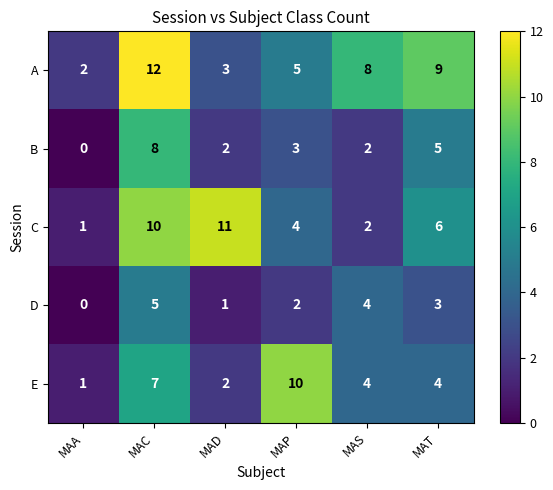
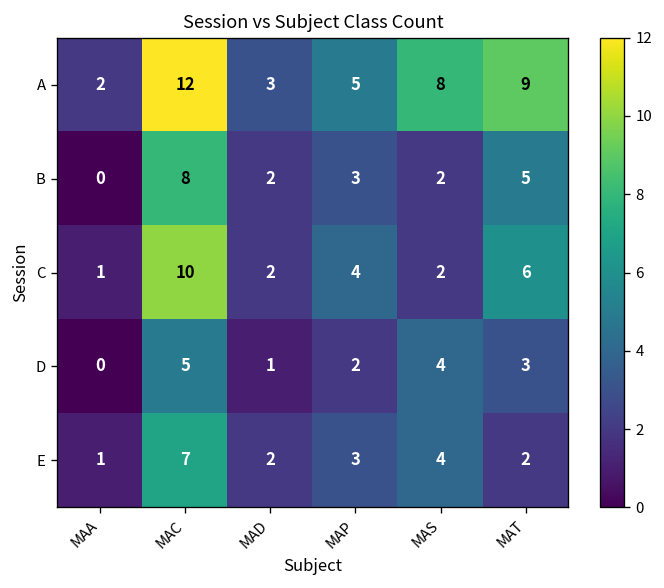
  {
    "A": {
      "MAA": 2,
      "MAC": 12,
      "MAD": 3,
      "MAP": 5,
      "MAS": 8,
      "MAT": 9
    },
    "B": {
      "MAA": 0,
      "MAC": 8,
      "MAD": 2,
      "MAP": 3,
      "MAS": 2,
      "MAT": 5
    },
    "C": {
      "MAA": 1,
      "MAC": 10,
-     "MAD": 11,
+     "MAD": 2,
      "MAP": 4,
      "MAS": 2,
      "MAT": 6
    },
    "D": {
      "MAA": 0,
      "MAC": 5,
      "MAD": 1,
      "MAP": 2,
      "MAS": 4,
      "MAT": 3
    },
    "E": {
      "MAA": 1,
      "MAC": 7,
      "MAD": 2,
-     "MAP": 10,
+     "MAP": 3,
      "MAS": 4,
-     "MAT": 4
+     "MAT": 2
    }
  }
